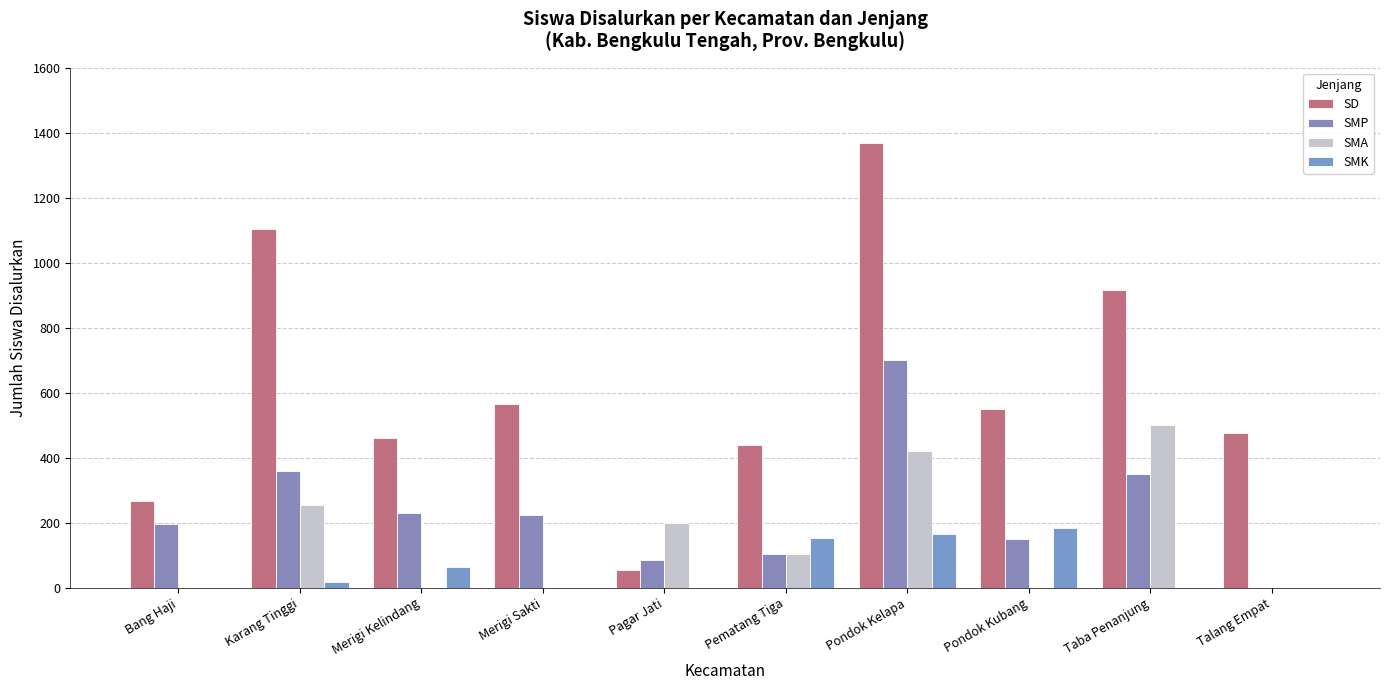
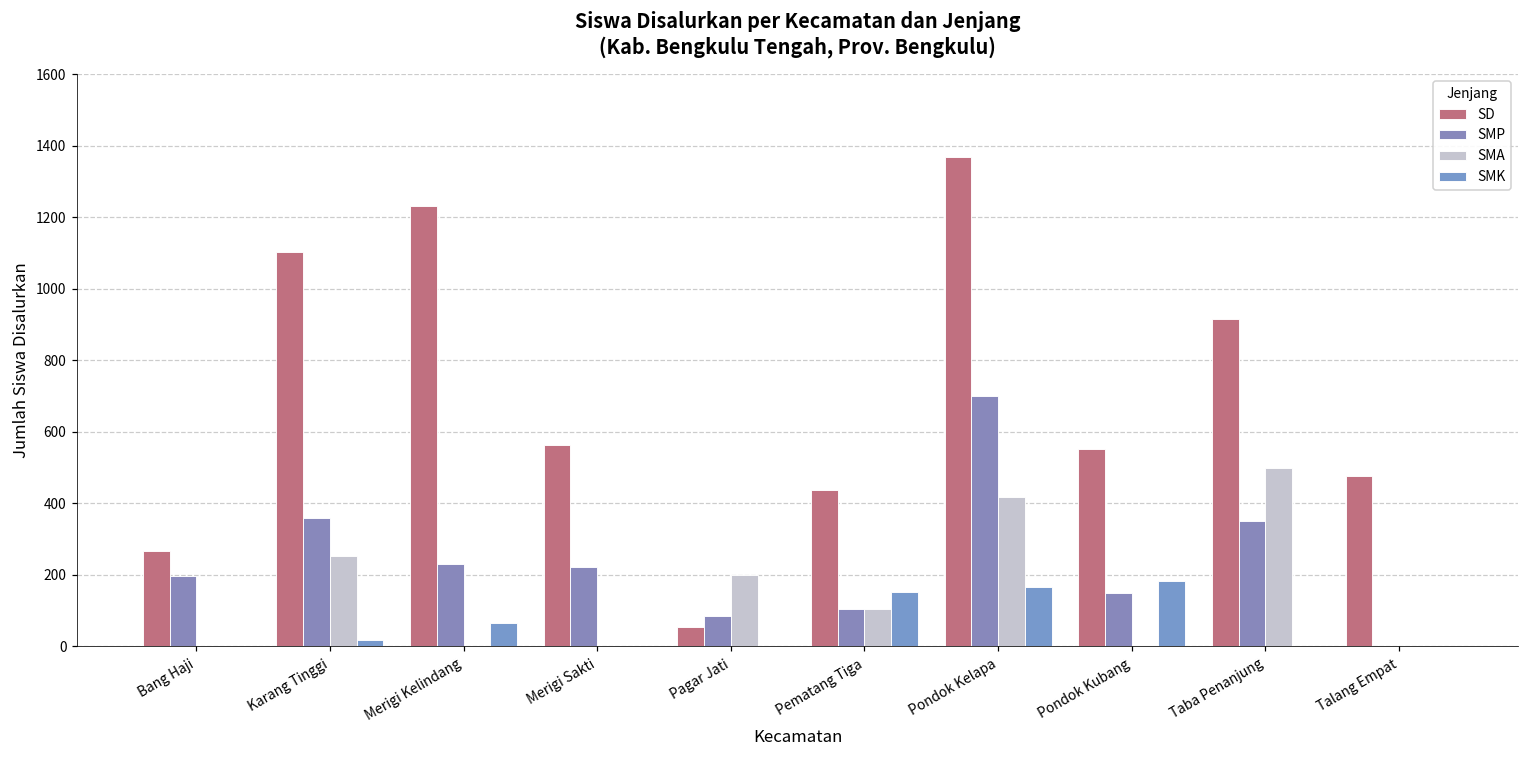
  {
    "SD": {
      "Bang Haji": 270,
      "Karang Tinggi": 1100,
-     "Merigi Kelindang": 460,
+     "Merigi Kelindang": 1230,
      "Merigi Sakti": 560,
      "Pagar Jati": 50,
      "Pematang Tiga": 440,
      "Pondok Kelapa": 1370,
      "Pondok Kubang": 550,
      "Taba Penanjung": 920,
      "Talang Empat": 480
    },
    "SMA": {
      "Bang Haji": 0,
      "Karang Tinggi": 250,
      "Merigi Kelindang": 0,
      "Merigi Sakti": 0,
      "Pagar Jati": 200,
      "Pematang Tiga": 100,
      "Pondok Kelapa": 420,
      "Taba Penanjung": 500,
      "Talang Empat": 0
    }
  }
